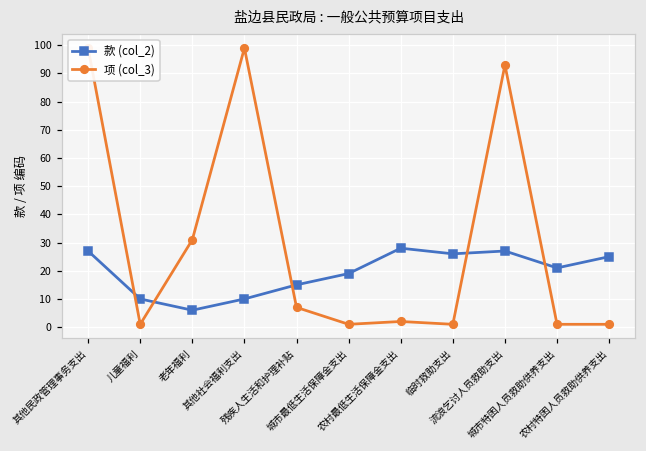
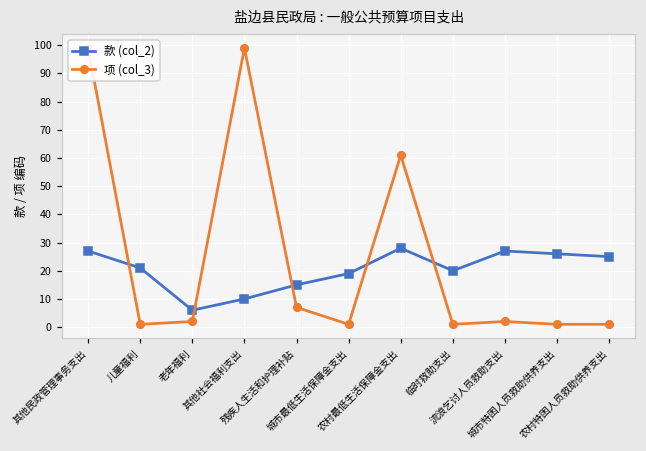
  {
    "款 (col_2)": {
      "其他民政管理事务支出": 27,
-     "儿童福利": 10,
+     "儿童福利": 21,
      "老年福利": 6,
      "其他社会福利支出": 10,
      "残疾人生活和护理补贴": 15,
      "城市最低生活保障金支出": 19,
      "农村最低生活保障金支出": 28,
-     "临时救助支出": 26,
+     "临时救助支出": 20,
      "流浪乞讨人员救助支出": 27,
-     "城市特困人员救助供养支出": 21,
+     "城市特困人员救助供养支出": 26,
      "农村特困人员救助供养支出": 25
    },
    "项 (col_3)": {
      "儿童福利": 1,
-     "老年福利": 31,
+     "老年福利": 2,
      "其他社会福利支出": 99,
      "残疾人生活和护理补贴": 7,
      "城市最低生活保障金支出": 1,
-     "农村最低生活保障金支出": 2,
+     "农村最低生活保障金支出": 61,
      "临时救助支出": 1,
-     "流浪乞讨人员救助支出": 93,
+     "流浪乞讨人员救助支出": 2,
      "城市特困人员救助供养支出": 1,
      "农村特困人员救助供养支出": 1
    }
  }
